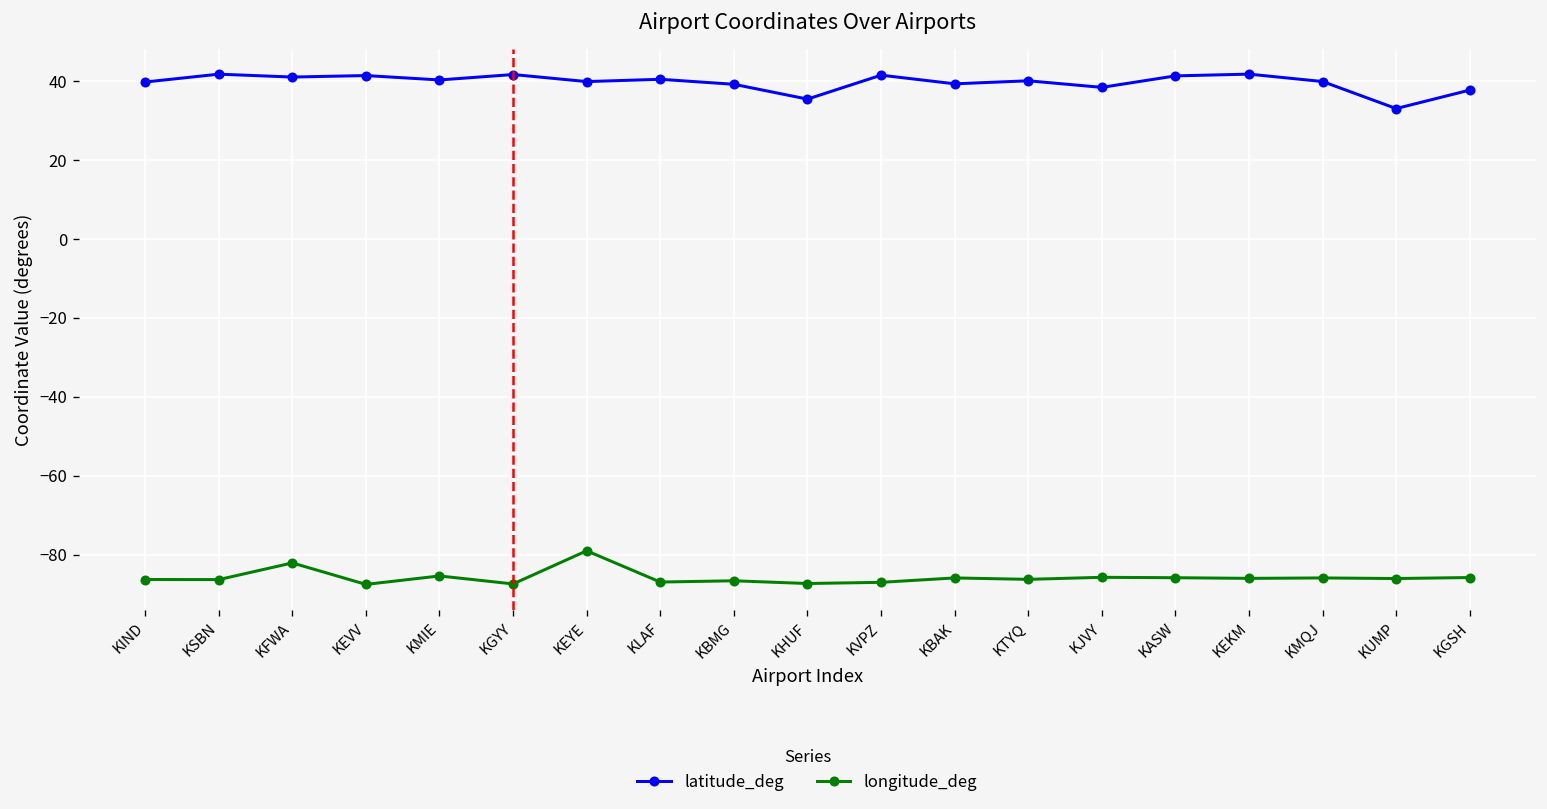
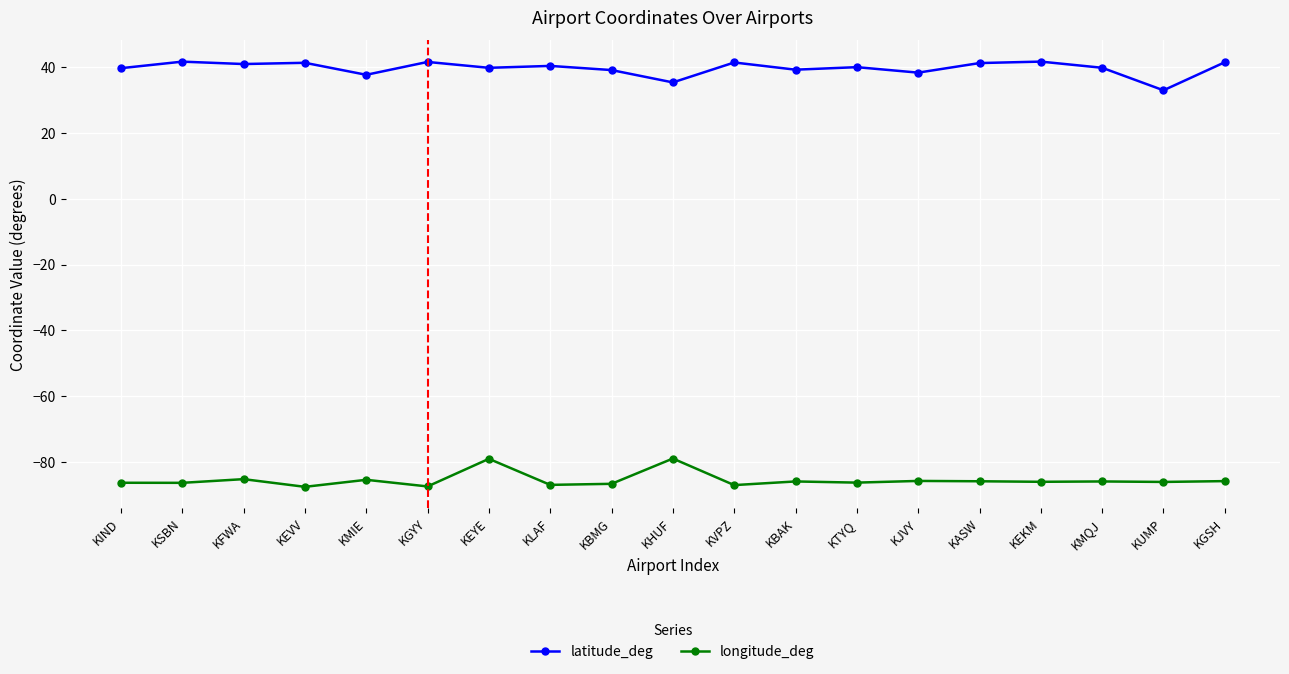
  {
    "latitude_deg": {
      "KIND": 40,
      "KSBN": 42,
      "KFWA": 41,
      "KEVV": 41,
-     "KMIE": 40,
+     "KMIE": 38,
      "KGYY": 42,
      "KEYE": 40,
      "KLAF": 40,
      "KBMG": 39,
      "KHUF": 35,
      "KVPZ": 41,
      "KBAK": 39,
      "KTYQ": 40,
      "KJVY": 38,
      "KASW": 41,
      "KEKM": 42,
      "KMQJ": 40,
      "KUMP": 33,
-     "KGSH": 38
+     "KGSH": 42
    },
    "longitude_deg": {
      "KIND": -86,
      "KSBN": -86,
-     "KFWA": -82,
+     "KFWA": -85,
      "KEVV": -88,
      "KMIE": -85,
      "KGYY": -87,
      "KEYE": -79,
      "KLAF": -87,
      "KBMG": -87,
-     "KHUF": -87,
+     "KHUF": -79,
      "KVPZ": -87,
      "KBAK": -86,
      "KTYQ": -86,
      "KJVY": -86,
      "KASW": -86,
      "KEKM": -86,
      "KMQJ": -86,
      "KUMP": -86,
      "KGSH": -86
    }
  }
